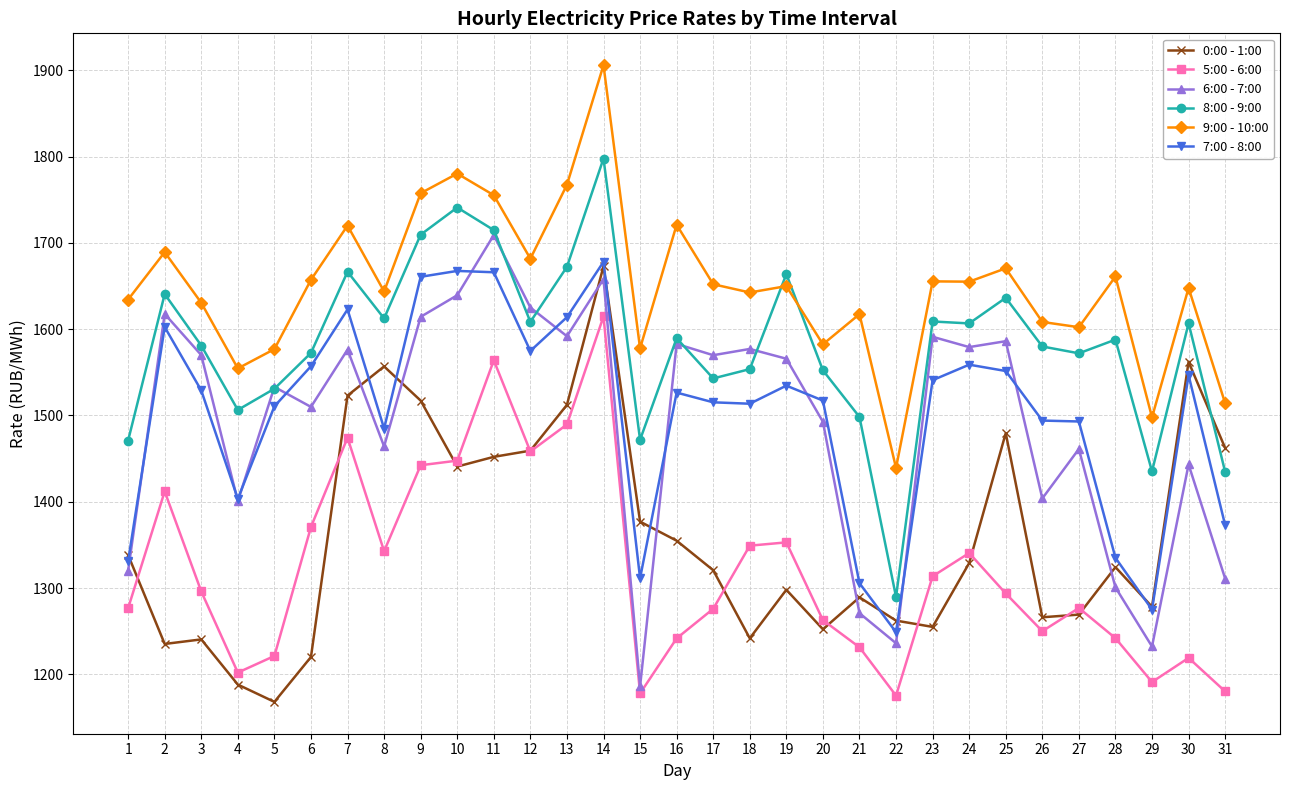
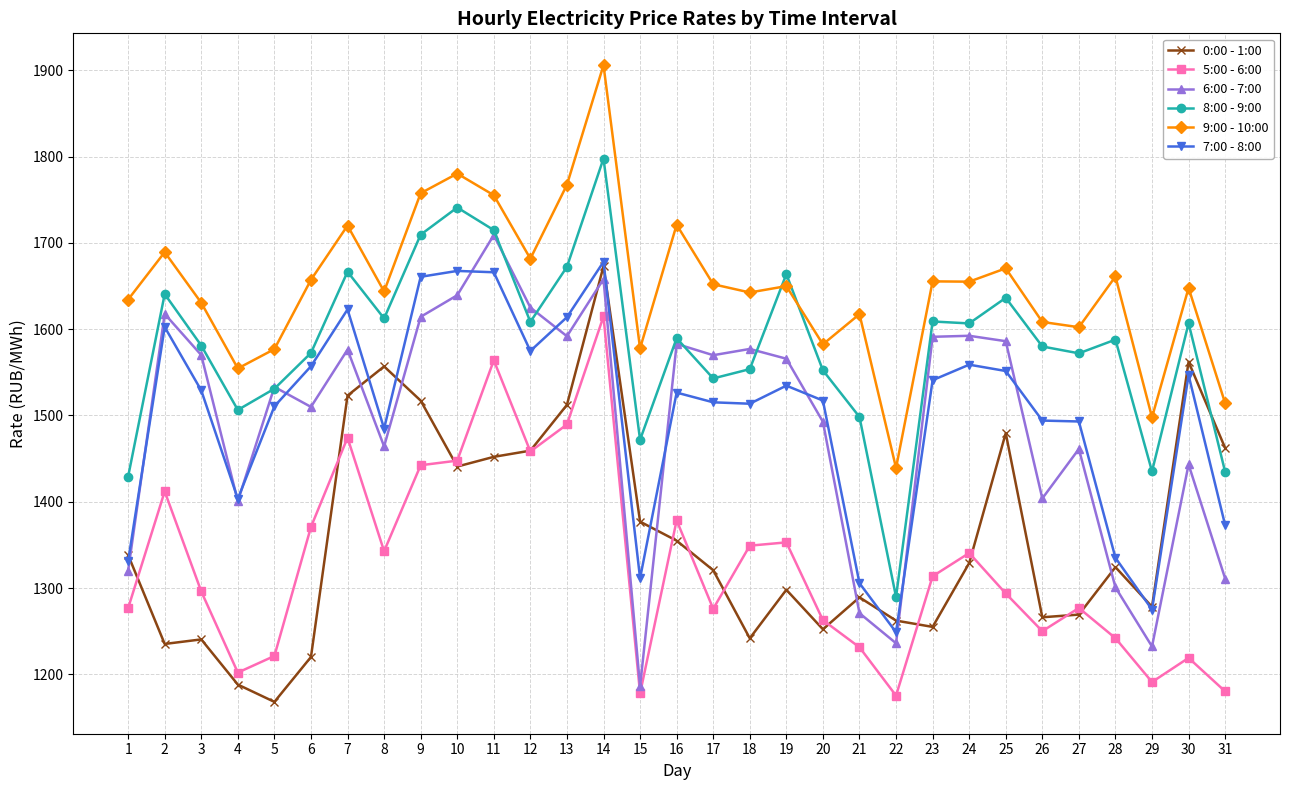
  {
    "0:00 - 1:00": {
      "1": 1340,
      "2": 1240,
      "3": 1240,
      "4": 1190,
      "5": 1170,
      "6": 1220,
      "7": 1520,
      "8": 1560,
      "9": 1520,
      "10": 1440,
      "11": 1450,
      "13": 1510,
      "14": 1670,
      "15": 1380,
      "16": 1350,
      "17": 1320,
      "18": 1240,
      "19": 1300,
      "20": 1250,
      "21": 1290,
      "22": 1260,
      "23": 1250,
      "24": 1330,
      "25": 1480,
      "26": 1270,
      "27": 1270,
      "28": 1320,
      "29": 1280,
      "30": 1560,
      "31": 1460
    },
    "5:00 - 6:00": {
      "1": 1280,
      "2": 1410,
      "3": 1300,
      "4": 1200,
      "5": 1220,
      "6": 1370,
      "7": 1470,
      "8": 1340,
      "9": 1440,
      "10": 1450,
      "11": 1560,
      "13": 1490,
      "14": 1610,
      "15": 1180,
-     "16": 1240,
+     "16": 1380,
      "17": 1280,
      "18": 1350,
      "19": 1350,
      "20": 1260,
      "21": 1230,
      "22": 1180,
      "23": 1310,
      "24": 1340,
      "25": 1290,
      "26": 1250,
      "27": 1280,
      "28": 1240,
      "29": 1190,
      "30": 1220,
      "31": 1180
    },
    "6:00 - 7:00": {
      "1": 1320,
      "2": 1620,
      "3": 1570,
      "6": 1510,
      "7": 1580,
      "8": 1460,
      "9": 1610,
      "10": 1640,
      "11": 1710,
      "12": 1630,
      "13": 1590,
      "14": 1660,
      "15": 1190,
      "16": 1580,
      "17": 1570,
      "18": 1580,
      "19": 1570,
      "20": 1490,
      "21": 1270,
      "22": 1240,
      "23": 1590,
-     "24": 1580,
+     "24": 1590,
      "25": 1590,
      "26": 1400,
      "27": 1460,
      "28": 1300,
      "29": 1230,
      "30": 1440,
      "31": 1310
    },
    "8:00 - 9:00": {
-     "1": 1470,
+     "1": 1430,
      "2": 1640,
      "3": 1580,
      "4": 1510,
      "6": 1570,
      "7": 1670,
      "8": 1610,
      "9": 1710,
      "10": 1740,
      "11": 1710,
      "12": 1610,
      "13": 1670,
      "14": 1800,
      "15": 1470,
      "16": 1590,
      "17": 1540,
      "18": 1550,
      "19": 1660,
      "20": 1550,
      "21": 1500,
      "22": 1290,
      "23": 1610,
      "24": 1610,
      "25": 1640,
      "26": 1580,
      "27": 1570,
      "28": 1590,
      "29": 1440,
      "30": 1610,
      "31": 1430
    },
    "9:00 - 10:00": {
      "1": 1630,
      "2": 1690,
      "3": 1630,
      "4": 1550,
      "5": 1580,
      "6": 1660,
      "7": 1720,
      "8": 1640,
      "9": 1760,
      "10": 1780,
      "11": 1760,
      "12": 1680,
      "13": 1770,
      "14": 1910,
      "15": 1580,
      "16": 1720,
      "17": 1650,
      "18": 1640,
      "19": 1650,
      "20": 1580,
      "21": 1620,
      "22": 1440,
      "23": 1660,
      "24": 1660,
      "25": 1670,
      "26": 1610,
      "27": 1600,
      "28": 1660,
      "29": 1500,
      "30": 1650,
      "31": 1510
    },
    "7:00 - 8:00": {
      "1": 1330,
      "2": 1600,
      "3": 1530,
      "5": 1510,
      "6": 1560,
      "7": 1620,
      "8": 1480,
      "9": 1660,
      "10": 1670,
      "11": 1670,
      "12": 1570,
      "13": 1610,
      "14": 1680,
      "15": 1310,
      "16": 1530,
      "17": 1520,
      "18": 1510,
      "19": 1530,
      "20": 1520,
      "21": 1310,
      "22": 1250,
      "23": 1540,
      "24": 1560,
      "25": 1550,
      "26": 1490,
      "27": 1490,
      "28": 1340,
      "29": 1280,
      "30": 1550,
      "31": 1370
    }
  }
